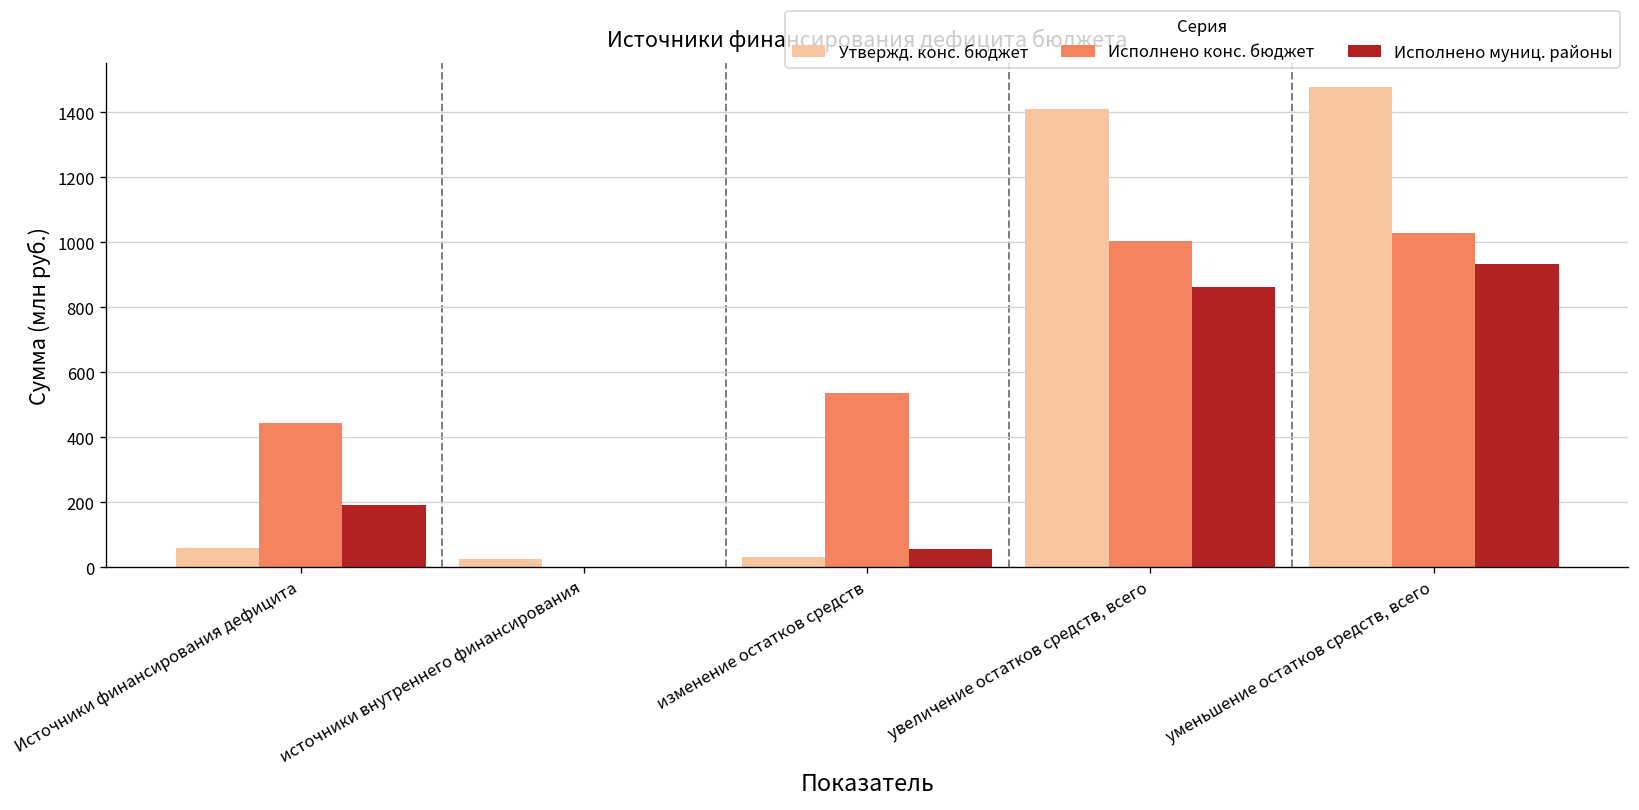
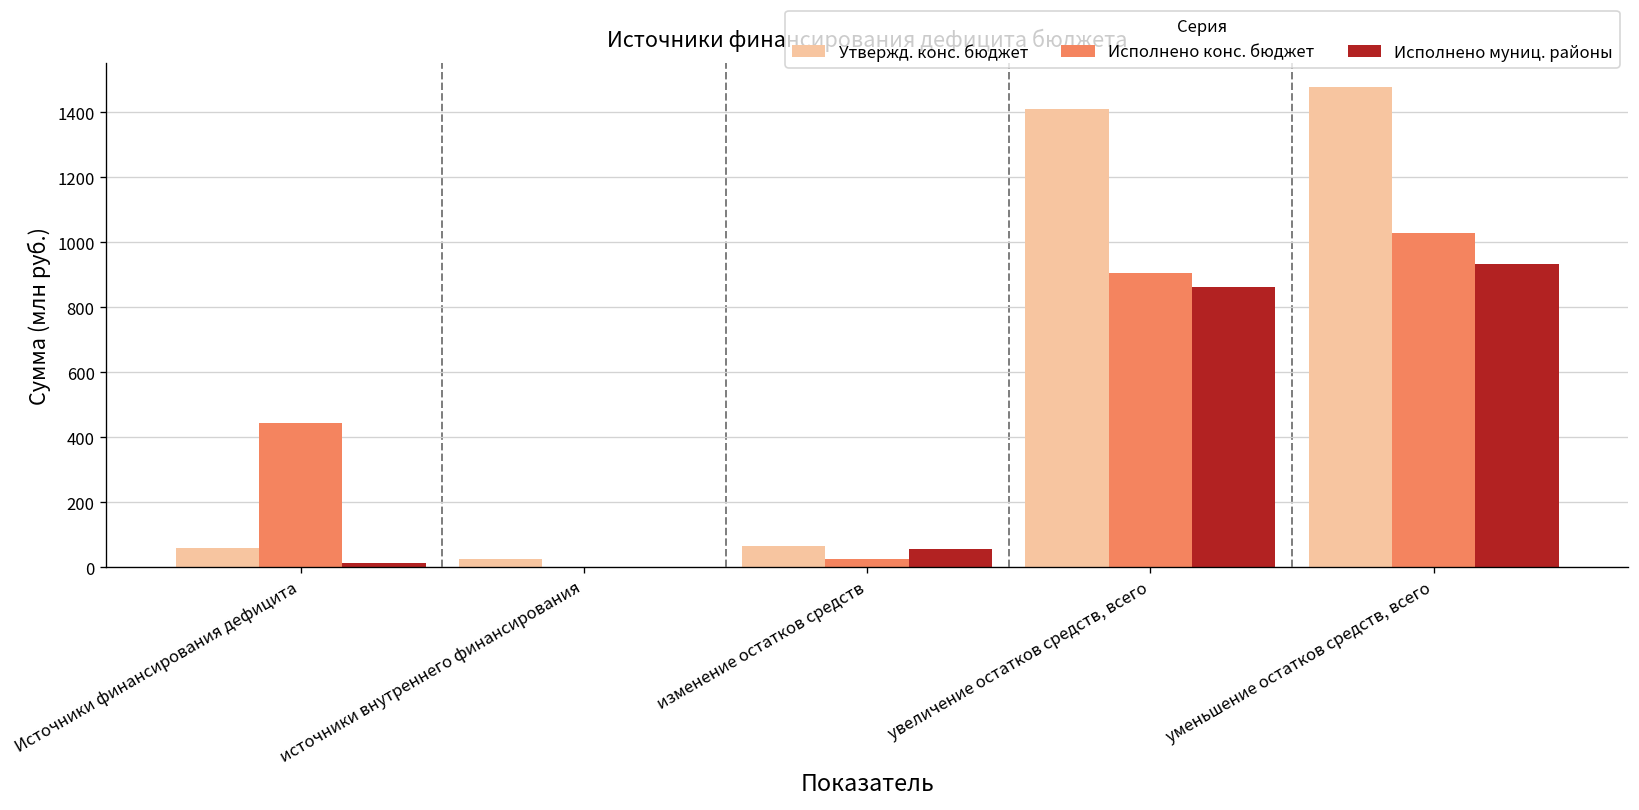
  {
    "Утвержд. конс. бюджет": {
      "Источники финансирования дефицита": 60,
      "источники внутреннего финансирования": 30,
-     "изменение остатков средств": 30,
+     "изменение остатков средств": 70,
      "увеличение остатков средств, всего": 1410,
      "уменьшение остатков средств, всего": 1480
    },
    "Исполнено конс. бюджет": {
      "Источники финансирования дефицита": 440,
      "источники внутреннего финансирования": 0,
-     "изменение остатков средств": 540,
-     "увеличение остатков средств, всего": 1000,
+     "изменение остатков средств": 30,
+     "увеличение остатков средств, всего": 910,
      "уменьшение остатков средств, всего": 1030
    },
    "Исполнено муниц. районы": {
-     "Источники финансирования дефицита": 190,
+     "Источники финансирования дефицита": 10,
      "источники внутреннего финансирования": 0,
      "изменение остатков средств": 60,
      "увеличение остатков средств, всего": 860,
      "уменьшение остатков средств, всего": 930
    }
  }
